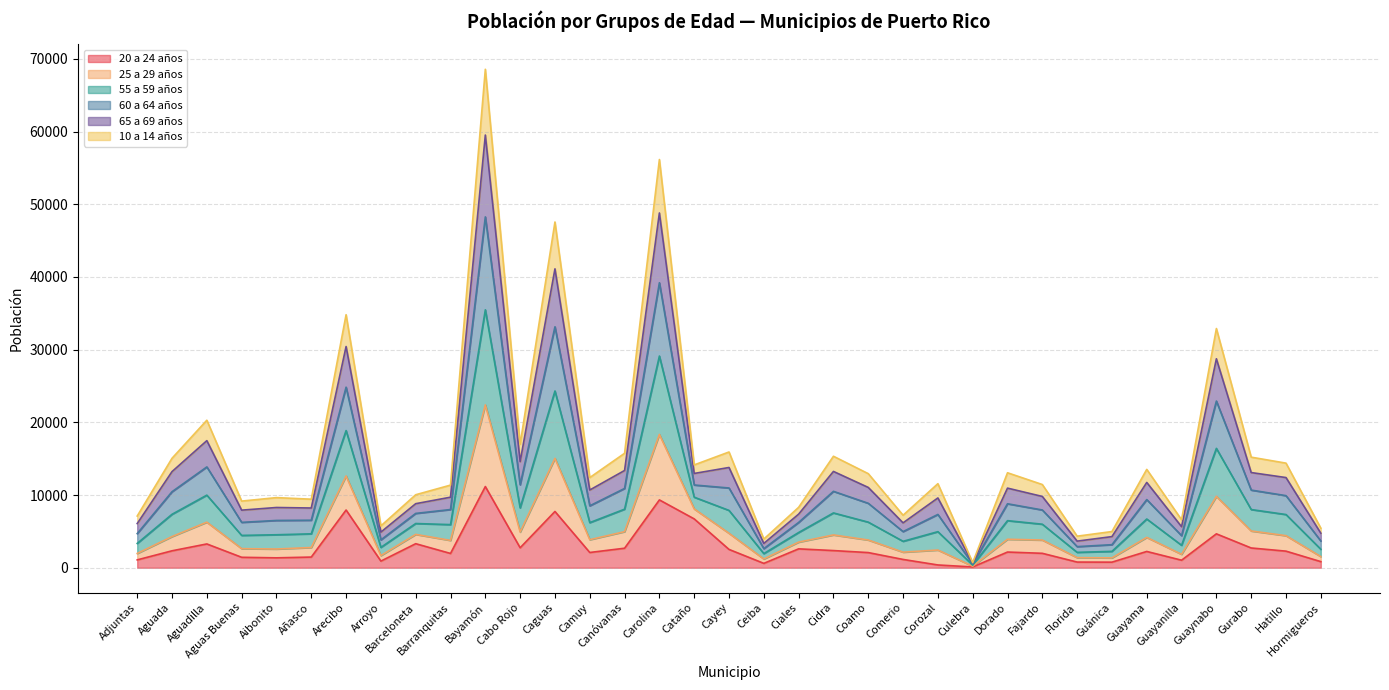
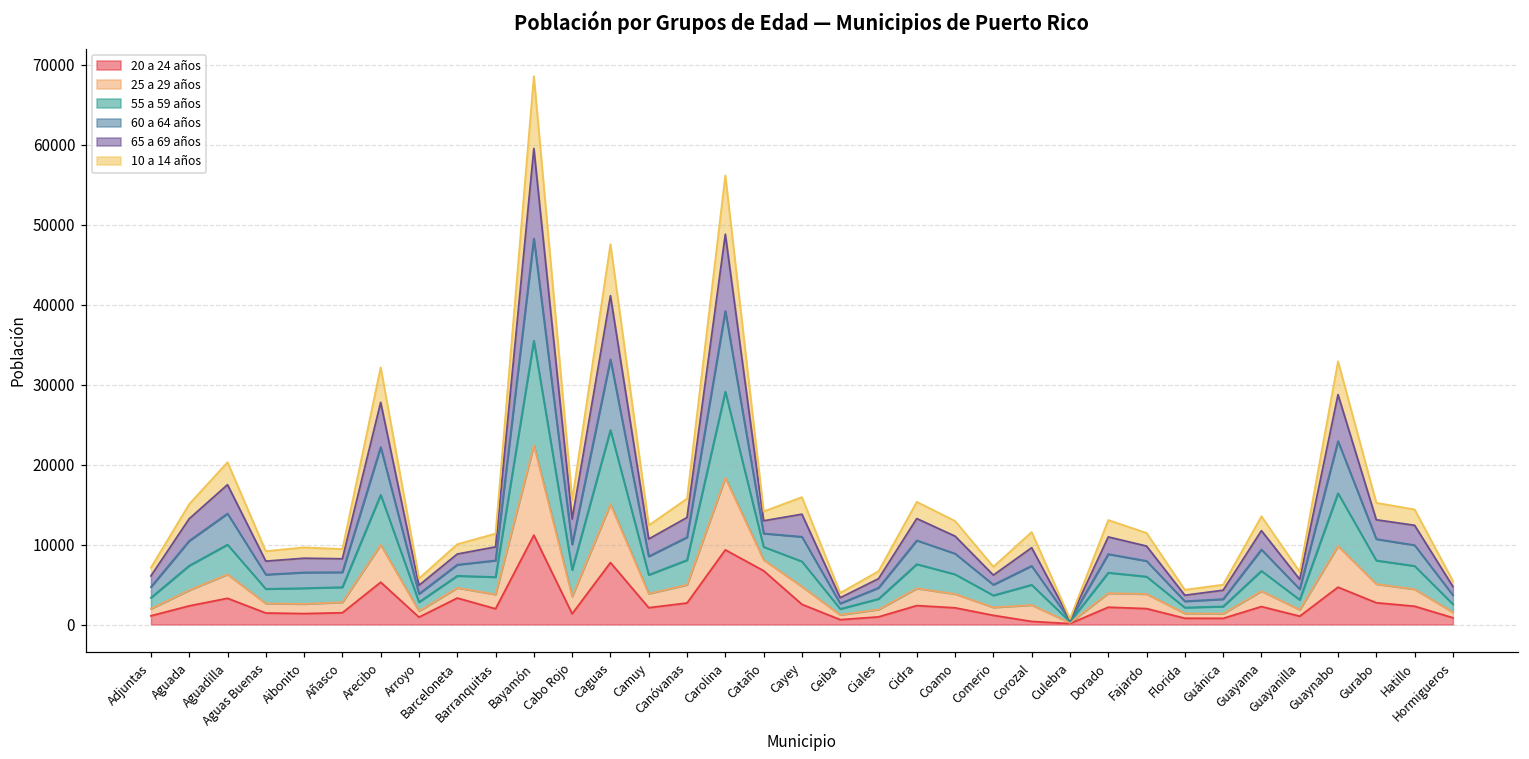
  {
    "20 a 24 años": {
      "Adjuntas": 1000,
      "Aguada": 2000,
      "Aguadilla": 3000,
      "Aguas Buenas": 1000,
      "Aibonito": 1000,
      "Añasco": 1000,
-     "Arecibo": 8000,
+     "Arecibo": 5000,
      "Arroyo": 1000,
      "Barceloneta": 3000,
      "Barranquitas": 2000,
      "Bayamón": 11000,
-     "Cabo Rojo": 3000,
+     "Cabo Rojo": 1000,
      "Caguas": 8000,
      "Camuy": 2000,
      "Canóvanas": 3000,
      "Carolina": 9000,
      "Cataño": 7000,
      "Cayey": 3000,
      "Ceiba": 1000,
-     "Ciales": 3000,
+     "Ciales": 1000,
      "Cidra": 2000,
      "Coamo": 2000,
      "Comerio": 1000,
      "Corozal": 0,
      "Dorado": 2000,
      "Fajardo": 2000,
      "Florida": 1000,
      "Guánica": 1000,
      "Guayama": 2000,
      "Guayanilla": 1000,
      "Guaynabo": 5000,
      "Gurabo": 3000,
      "Hatillo": 2000,
      "Hormigueros": 1000
    }
  }
